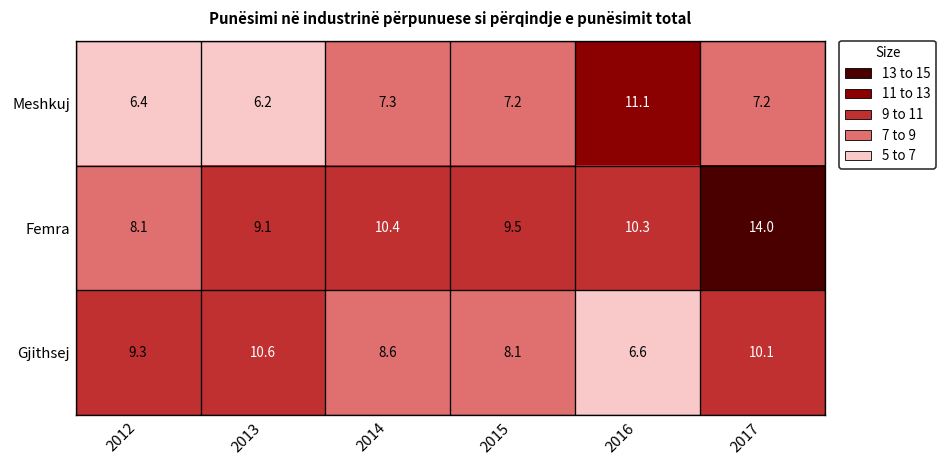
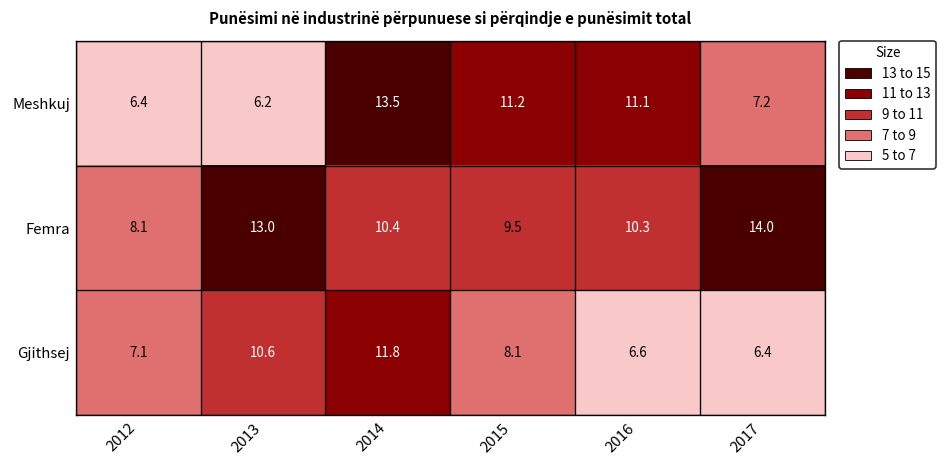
  {
    "Meshkuj": {
      "2012": 6.4,
      "2013": 6.2,
-     "2014": 7.3,
-     "2015": 7.2,
+     "2014": 13.5,
+     "2015": 11.2,
      "2016": 11.1,
      "2017": 7.2
    },
    "Femra": {
      "2012": 8.1,
-     "2013": 9.1,
+     "2013": 13.0,
      "2014": 10.4,
      "2015": 9.5,
      "2016": 10.3,
      "2017": 14.0
    },
    "Gjithsej": {
-     "2012": 9.3,
+     "2012": 7.1,
      "2013": 10.6,
-     "2014": 8.6,
+     "2014": 11.8,
      "2015": 8.1,
      "2016": 6.6,
-     "2017": 10.1
+     "2017": 6.4
    }
  }
